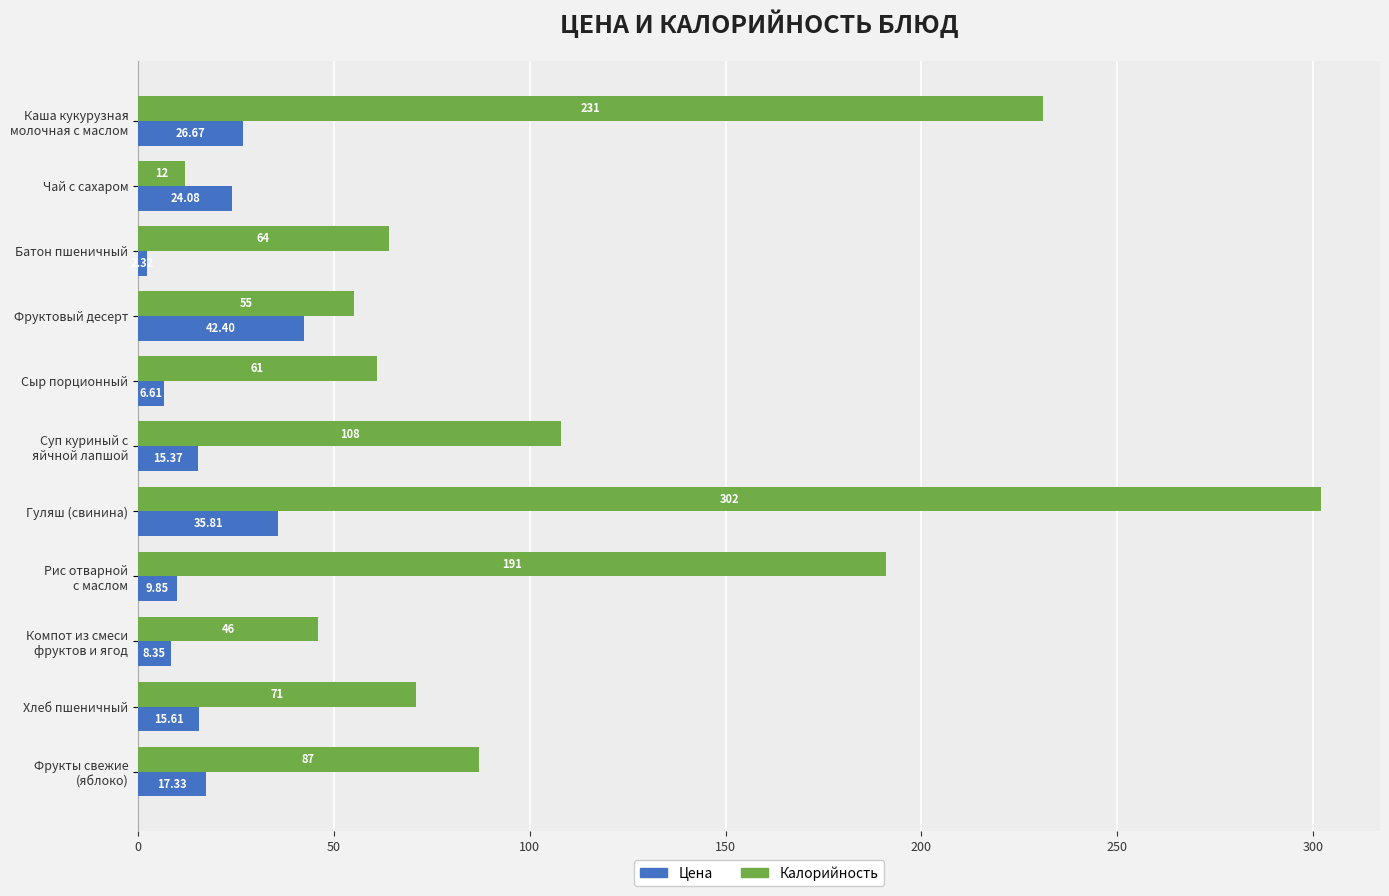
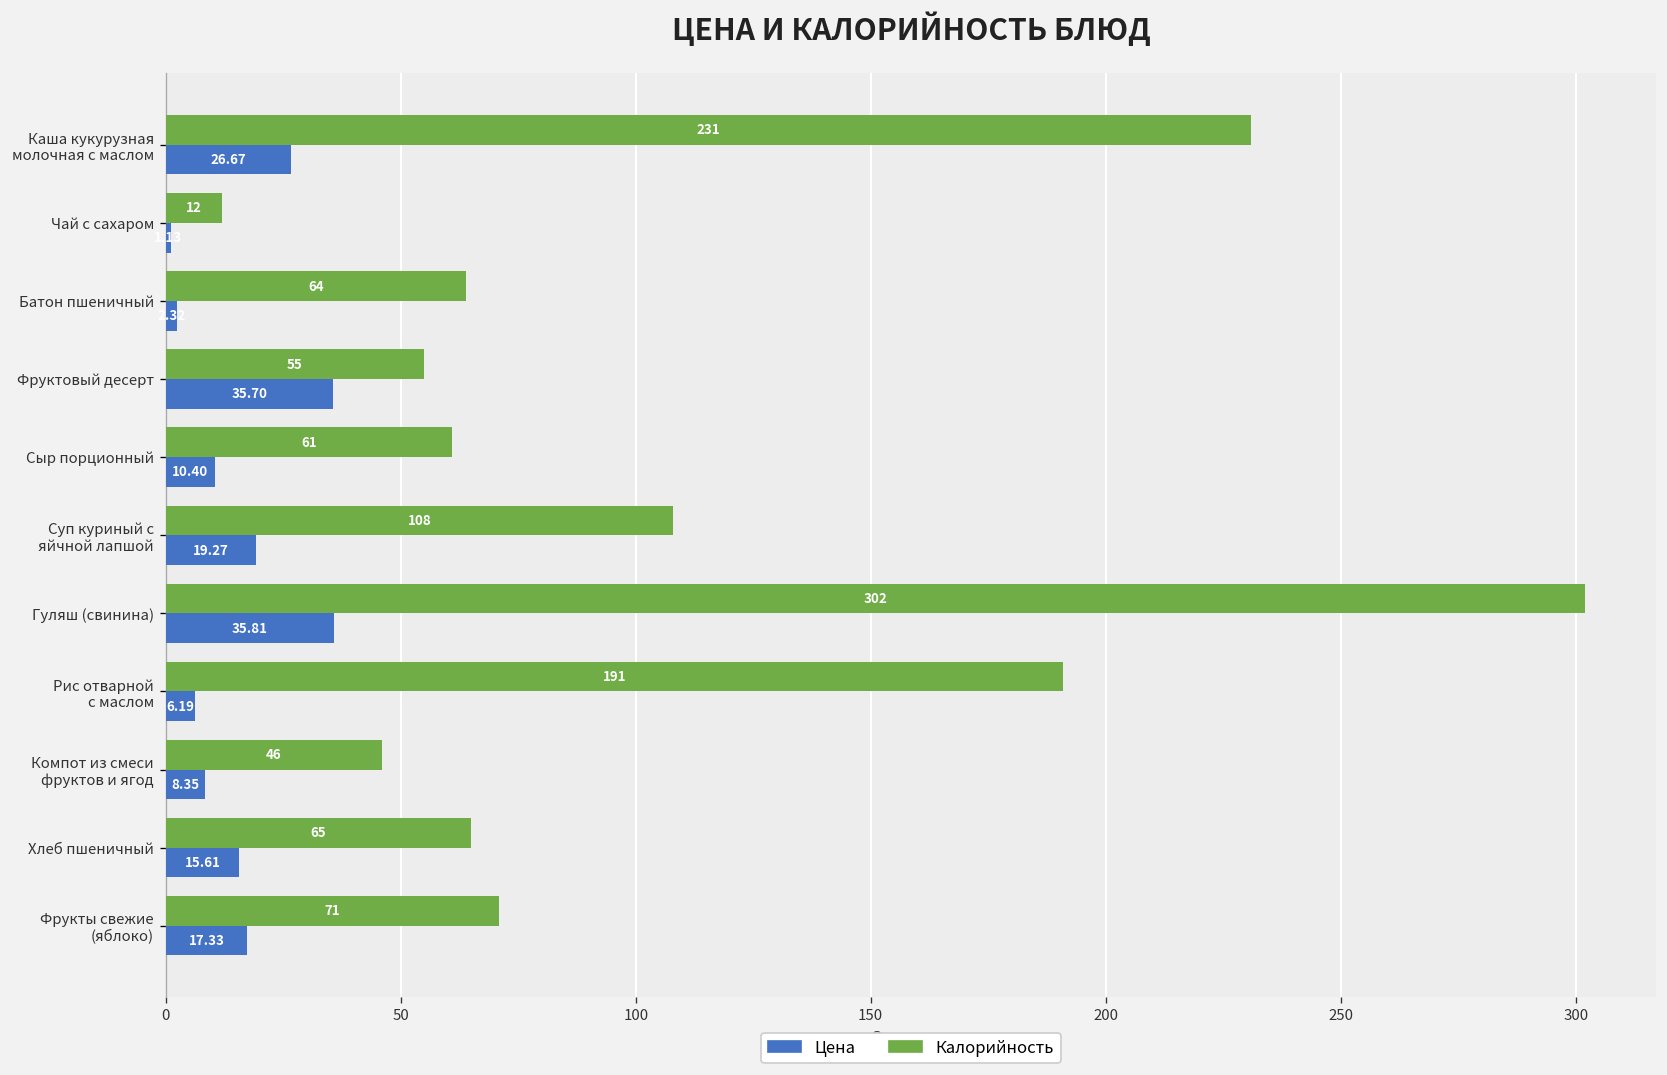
  {
    "Цена": {
      "Каша кукурузная молочная с маслом": 26.67,
-     "Чай с сахаром": 24,
-     "Фруктовый десерт": 42.40,
-     "Сыр порционный": 6.61,
-     "Суп куриный с яйчной лапшой": 15.37,
+     "Чай с сахаром": 1,
+     "Фруктовый десерт": 35.70,
+     "Сыр порционный": 10.40,
+     "Суп куриный с яйчной лапшой": 19.27,
      "Гуляш (свинина)": 35.81,
-     "Рис отварной с маслом": 9.85,
+     "Рис отварной с маслом": 6.19,
      "Компот из смеси фруктов и ягод": 8.35,
      "Хлеб пшеничный": 15.61,
      "Фрукты свежие (яблоко)": 17.33
    },
    "Калорийность": {
      "Каша кукурузная молочная с маслом": 231,
      "Чай с сахаром": 12,
      "Батон пшеничный": 64,
      "Фруктовый десерт": 55,
      "Сыр порционный": 61,
      "Суп куриный с яйчной лапшой": 108,
      "Гуляш (свинина)": 302,
      "Рис отварной с маслом": 191,
      "Компот из смеси фруктов и ягод": 46,
-     "Хлеб пшеничный": 71,
-     "Фрукты свежие (яблоко)": 87
+     "Хлеб пшеничный": 65,
+     "Фрукты свежие (яблоко)": 71
    }
  }
